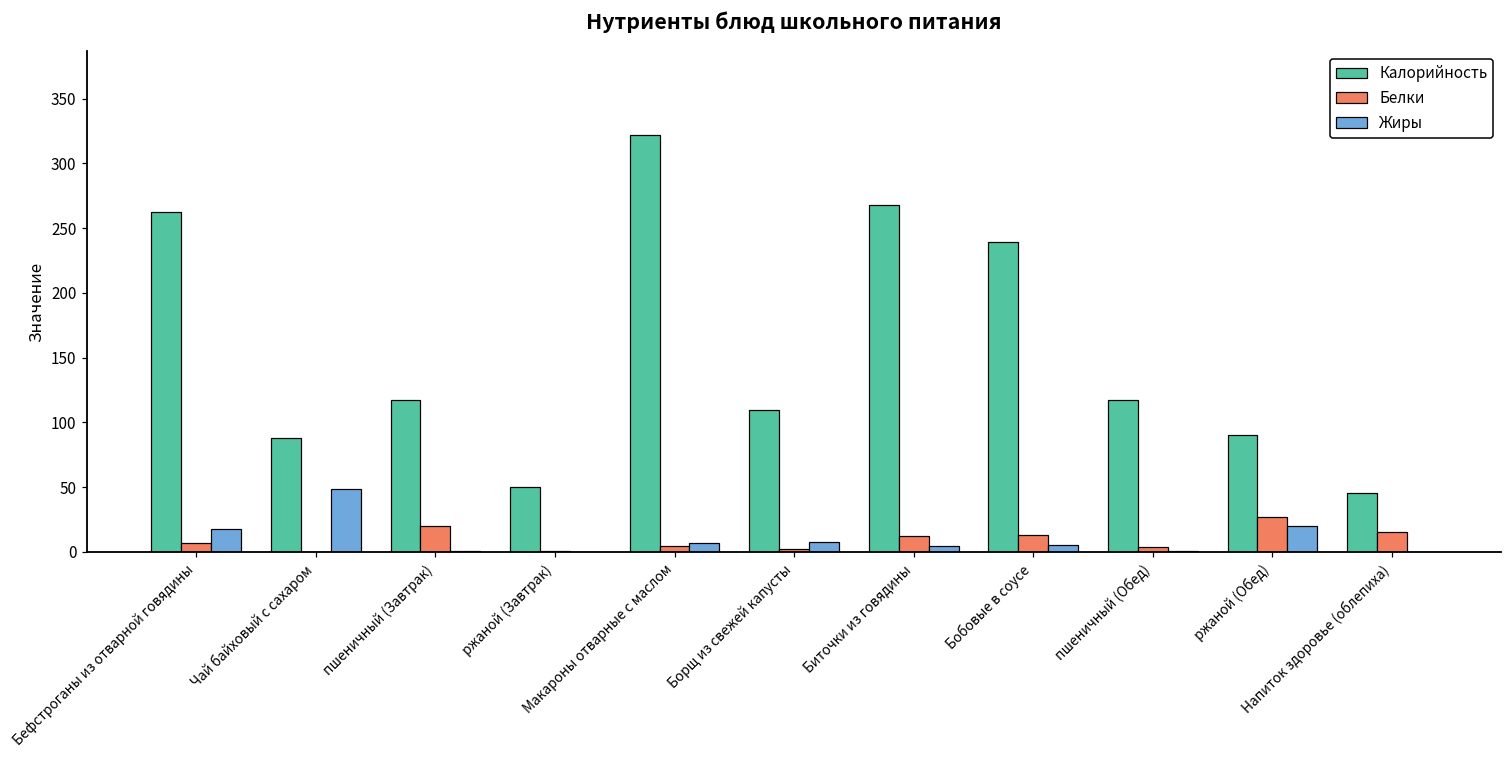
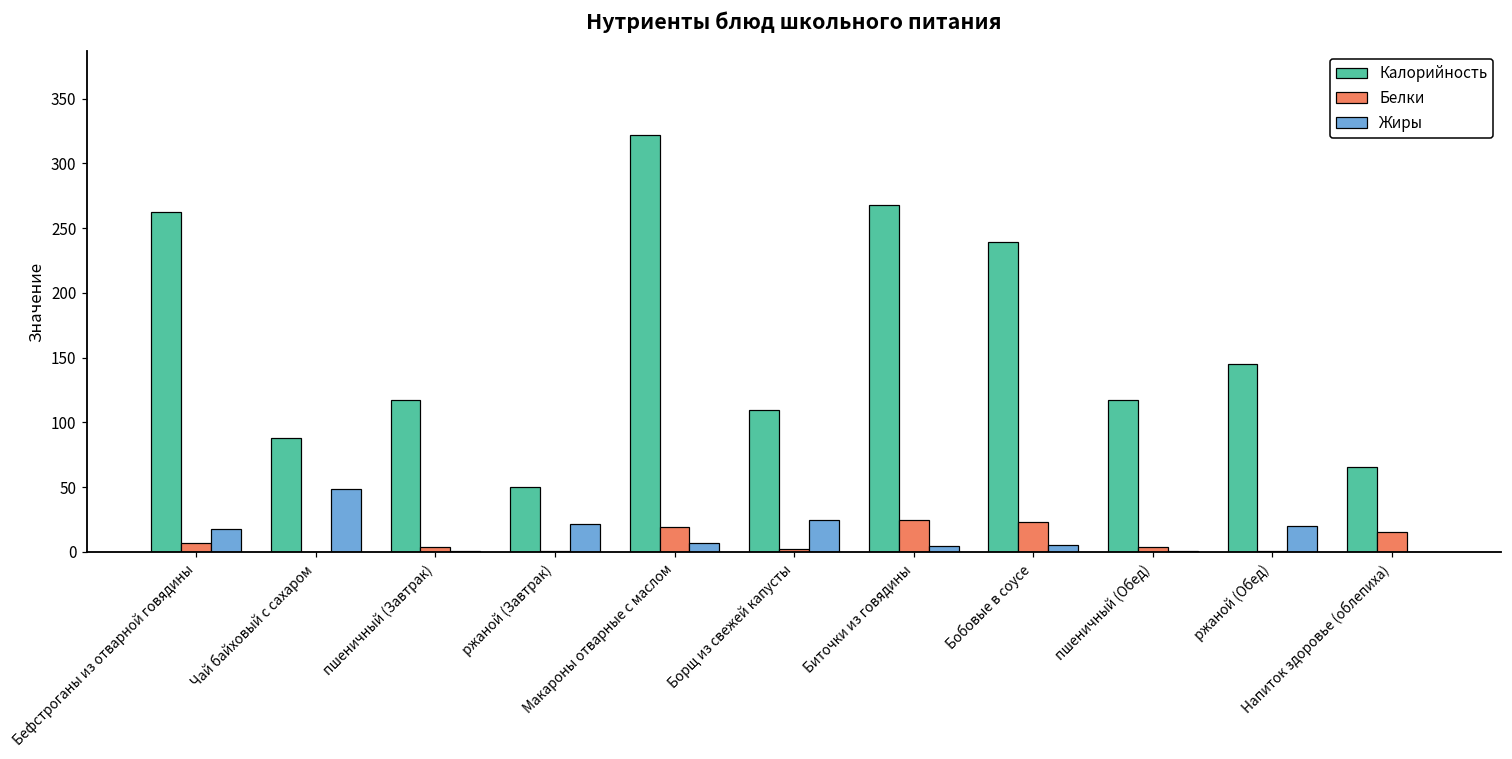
  {
    "Калорийность": {
      "Бефстроганы из отварной говядины": 263,
      "Чай байховый с сахаром": 88,
      "пшеничный (Завтрак)": 118,
      "ржаной (Завтрак)": 50,
      "Макароны отварные с маслом": 322,
      "Борщ из свежей капусты": 110,
      "Биточки из говядины": 268,
      "Бобовые в соусе": 240,
      "пшеничный (Обед)": 118,
-     "ржаной (Обед)": 90,
-     "Напиток здоровье (облепиха)": 45
+     "ржаной (Обед)": 145,
+     "Напиток здоровье (облепиха)": 66
    },
    "Белки": {
      "Бефстроганы из отварной говядины": 7,
      "Чай байховый с сахаром": 0,
-     "пшеничный (Завтрак)": 20,
-     "Макароны отварные с маслом": 5,
-     "Биточки из говядины": 13,
-     "Бобовые в соусе": 13,
+     "пшеничный (Завтрак)": 4,
+     "Макароны отварные с маслом": 20,
+     "Биточки из говядины": 25,
+     "Бобовые в соусе": 23,
      "пшеничный (Обед)": 4,
-     "ржаной (Обед)": 27,
+     "ржаной (Обед)": 1,
      "Напиток здоровье (облепиха)": 16
    },
    "Жиры": {
      "Бефстроганы из отварной говядины": 18,
      "Чай байховый с сахаром": 49,
-     "ржаной (Завтрак)": 0,
+     "ржаной (Завтрак)": 22,
      "Макароны отварные с маслом": 7,
-     "Борщ из свежей капусты": 8,
+     "Борщ из свежей капусты": 25,
      "Биточки из говядины": 5,
      "Бобовые в соусе": 5,
      "ржаной (Обед)": 20
    }
  }
